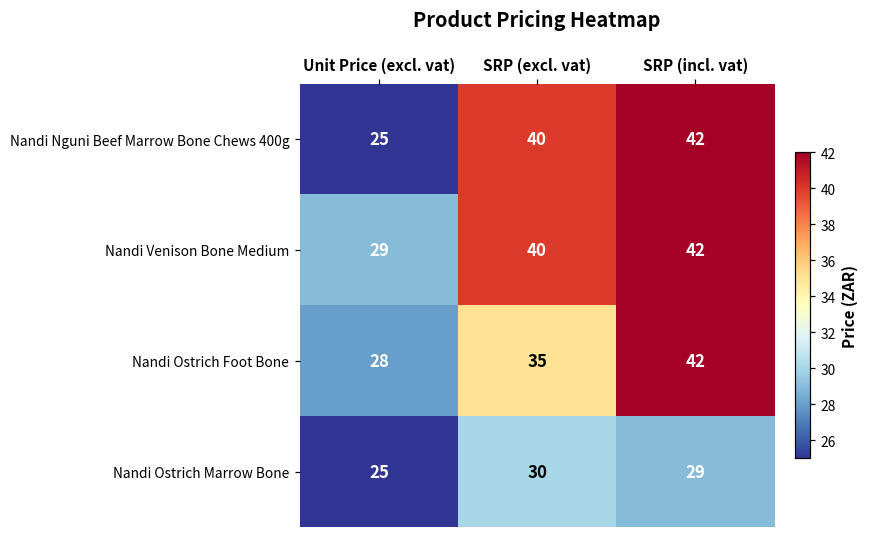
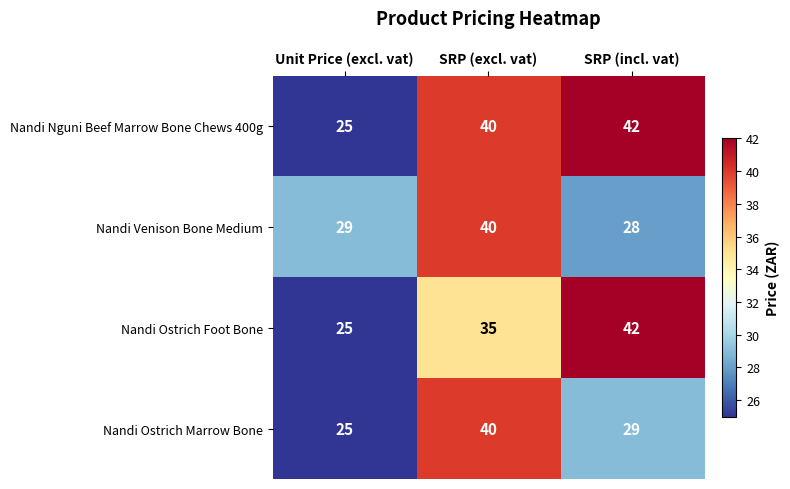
  {
    "Nandi Nguni Beef Marrow Bone Chews 400g": {
      "Unit Price (excl. vat)": 25,
      "SRP (excl. vat)": 40,
      "SRP (incl. vat)": 42
    },
    "Nandi Venison Bone Medium": {
      "Unit Price (excl. vat)": 29,
      "SRP (excl. vat)": 40,
-     "SRP (incl. vat)": 42
+     "SRP (incl. vat)": 28
    },
    "Nandi Ostrich Foot Bone": {
-     "Unit Price (excl. vat)": 28,
+     "Unit Price (excl. vat)": 25,
      "SRP (excl. vat)": 35,
      "SRP (incl. vat)": 42
    },
    "Nandi Ostrich Marrow Bone": {
      "Unit Price (excl. vat)": 25,
-     "SRP (excl. vat)": 30,
+     "SRP (excl. vat)": 40,
      "SRP (incl. vat)": 29
    }
  }
